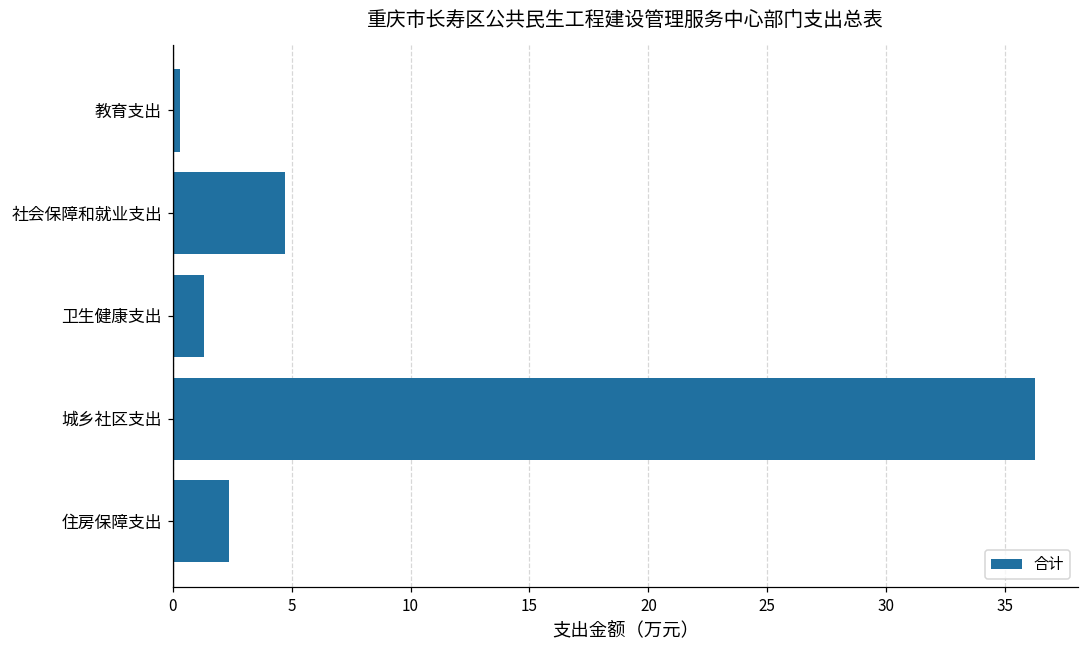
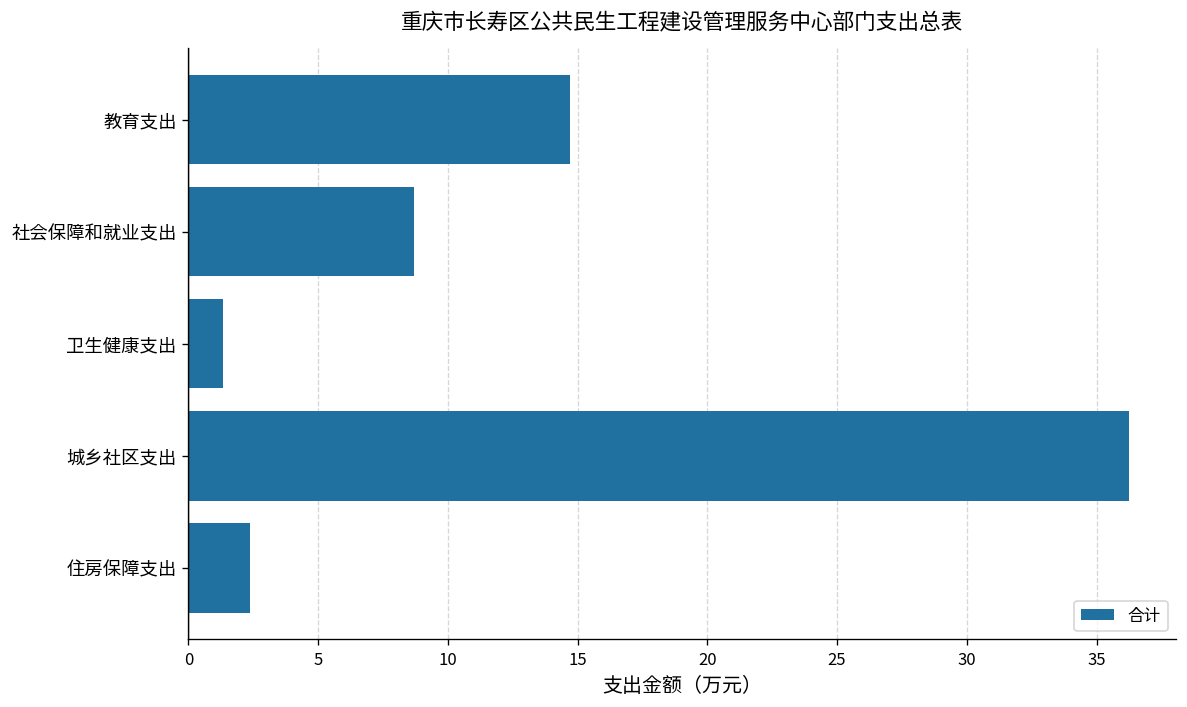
  {
-   "教育支出": 0.3,
-   "社会保障和就业支出": 4.7,
+   "教育支出": 14.7,
+   "社会保障和就业支出": 8.7,
    "卫生健康支出": 1.3,
    "城乡社区支出": 36.3,
    "住房保障支出": 2.4
  }
